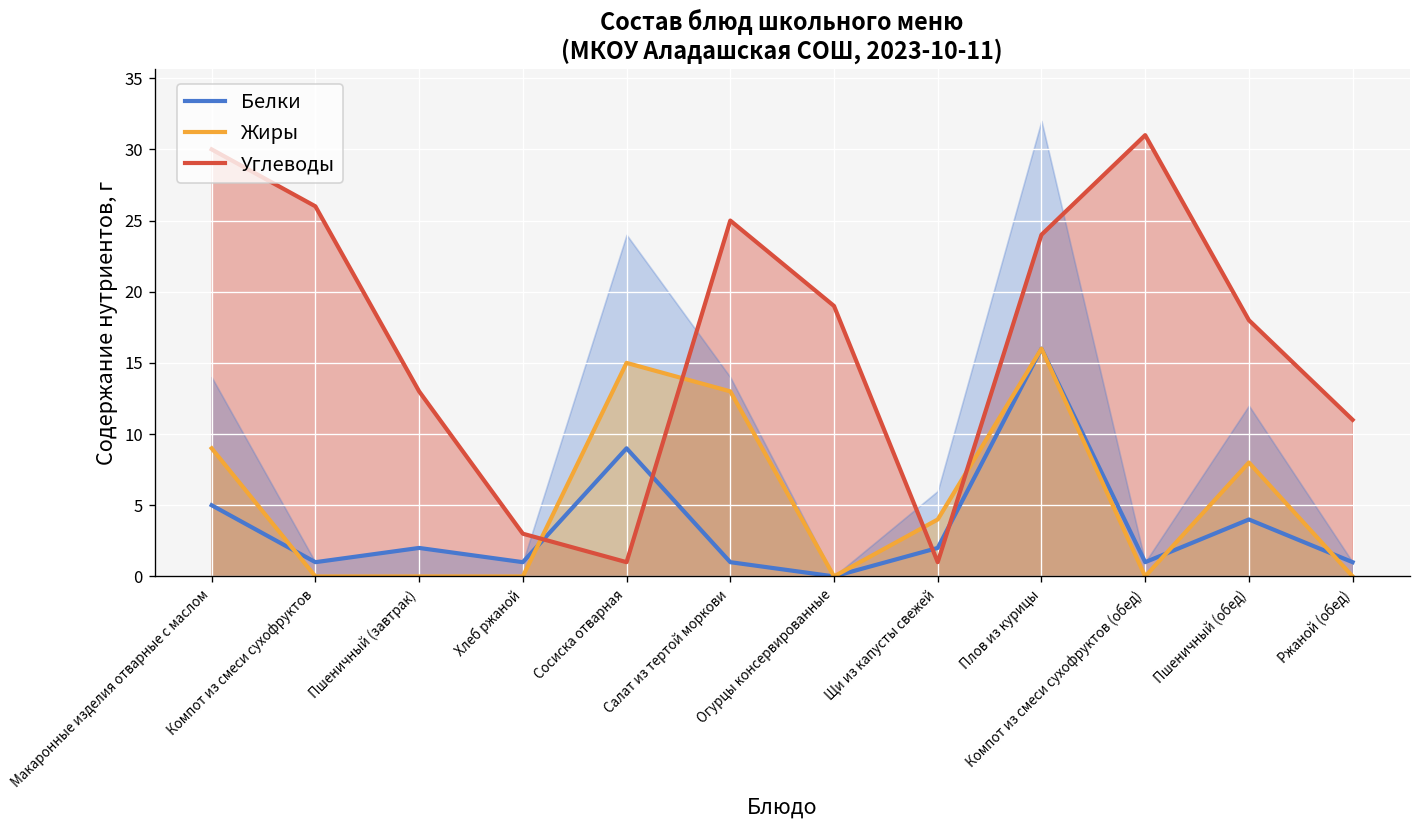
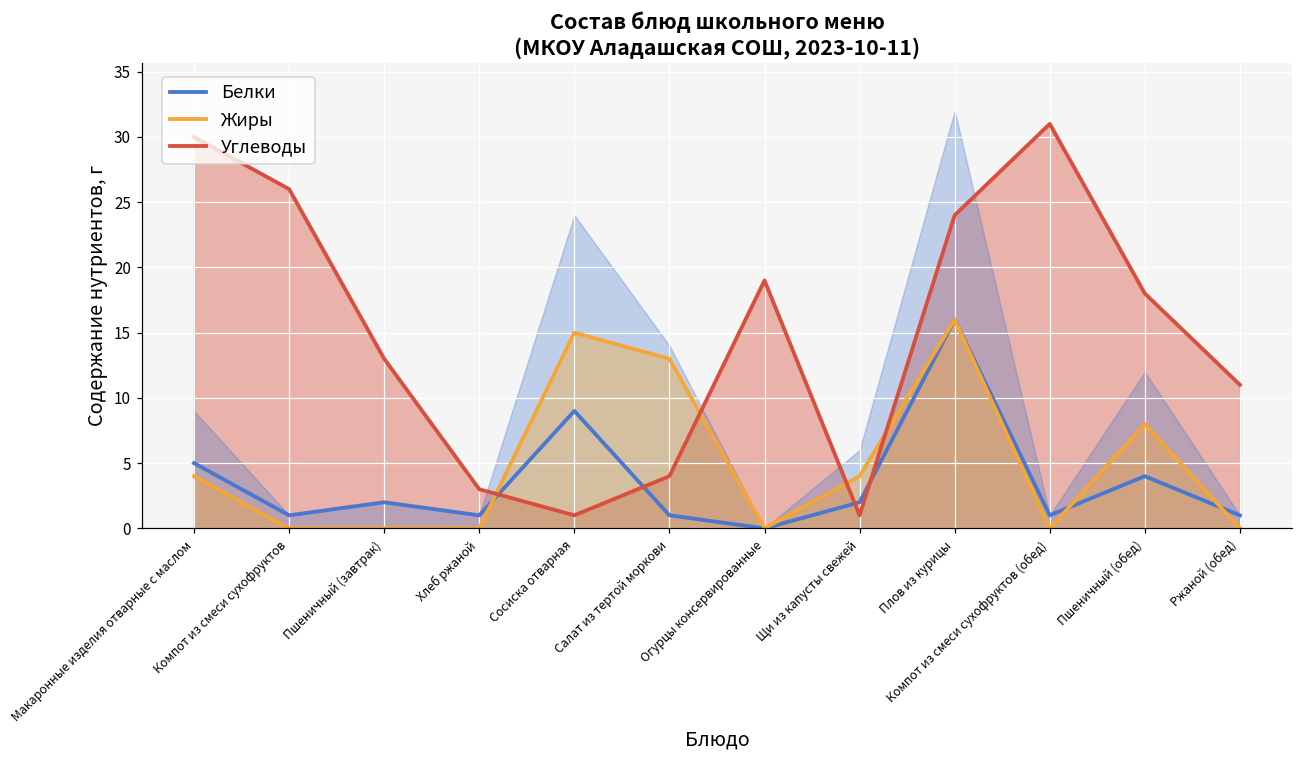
  {
    "Жиры": {
-     "Макаронные изделия отварные с маслом": 9,
+     "Макаронные изделия отварные с маслом": 4,
      "Компот из смеси сухофруктов": 0,
      "Пшеничный (завтрак)": 0,
      "Хлеб ржаной": 0,
      "Сосиска отварная": 15,
      "Салат из тертой моркови": 13,
      "Щи из капусты свежей": 4,
      "Компот из смеси сухофруктов (обед)": 0,
      "Пшеничный (обед)": 8,
      "Ржаной (обед)": 0
    },
    "Углеводы": {
      "Компот из смеси сухофруктов": 26,
      "Пшеничный (завтрак)": 13,
      "Хлеб ржаной": 3,
      "Сосиска отварная": 1,
-     "Салат из тертой моркови": 25,
+     "Салат из тертой моркови": 4,
      "Огурцы консервированные": 19,
      "Щи из капусты свежей": 1,
      "Плов из курицы": 24,
      "Компот из смеси сухофруктов (обед)": 31,
      "Пшеничный (обед)": 18,
      "Ржаной (обед)": 11
    }
  }
